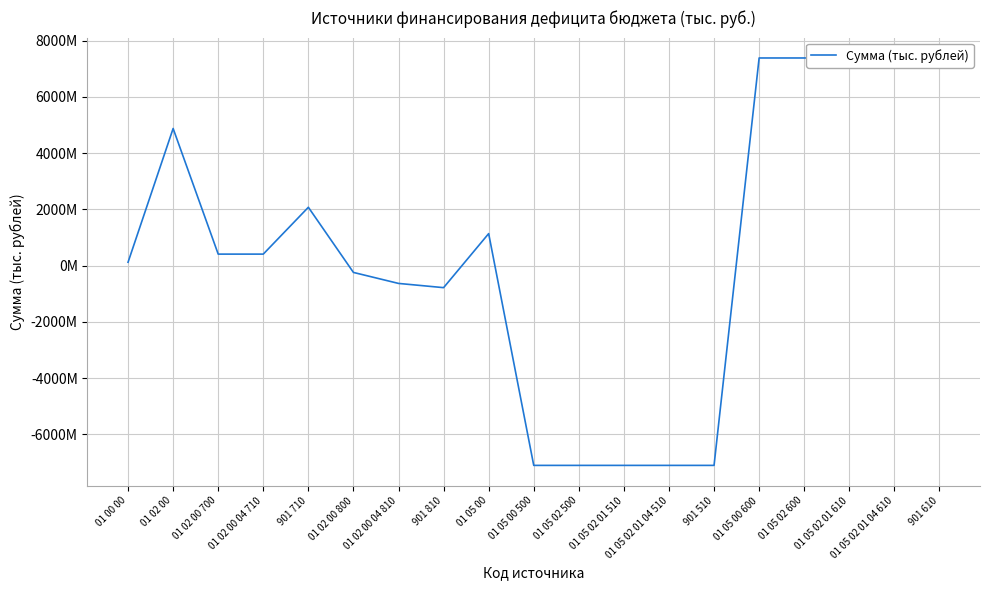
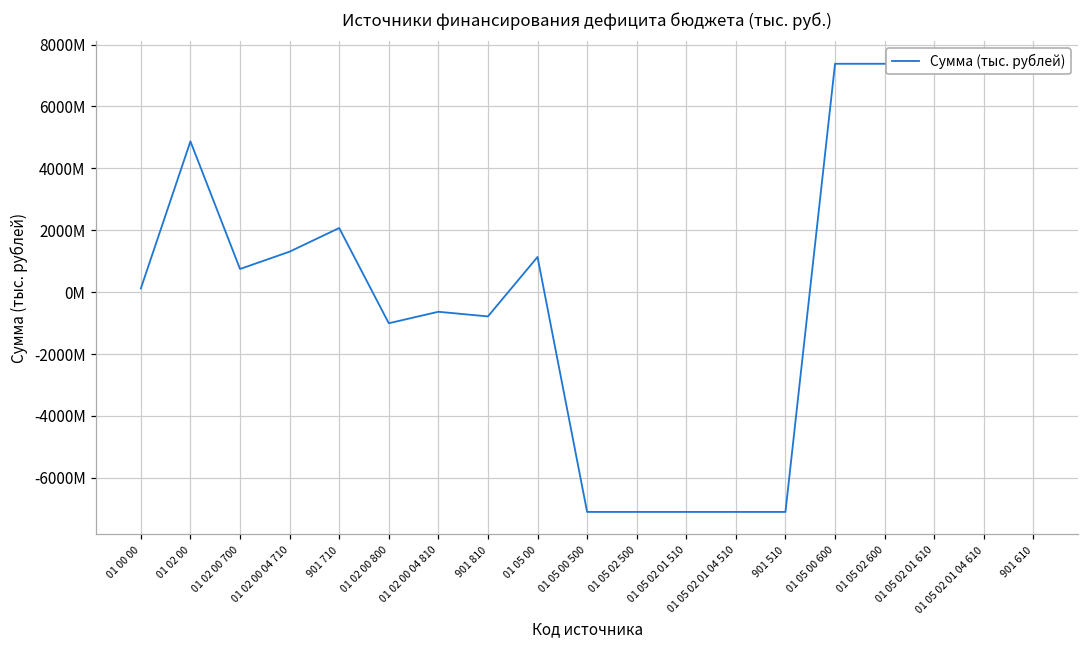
  {
    "01 00 00": 100000000,
    "01 02 00": 4900000000,
-   "01 02 00 700": 400000000,
-   "01 02 00 04 710": 400000000,
+   "01 02 00 700": 700000000,
+   "01 02 00 04 710": 1300000000,
    "901 710": 2100000000,
-   "01 02 00 800": -200000000,
+   "01 02 00 800": -1000000000,
    "01 02 00 04 810": -600000000,
    "901 810": -800000000,
    "01 05 00": 1100000000,
    "01 05 00 500": -7100000000,
    "01 05 02 500": -7100000000,
    "01 05 02 01 510": -7100000000,
    "01 05 02 01 04 510": -7100000000,
    "901 510": -7100000000,
    "01 05 00 600": 7400000000,
    "01 05 02 600": 7400000000
  }
